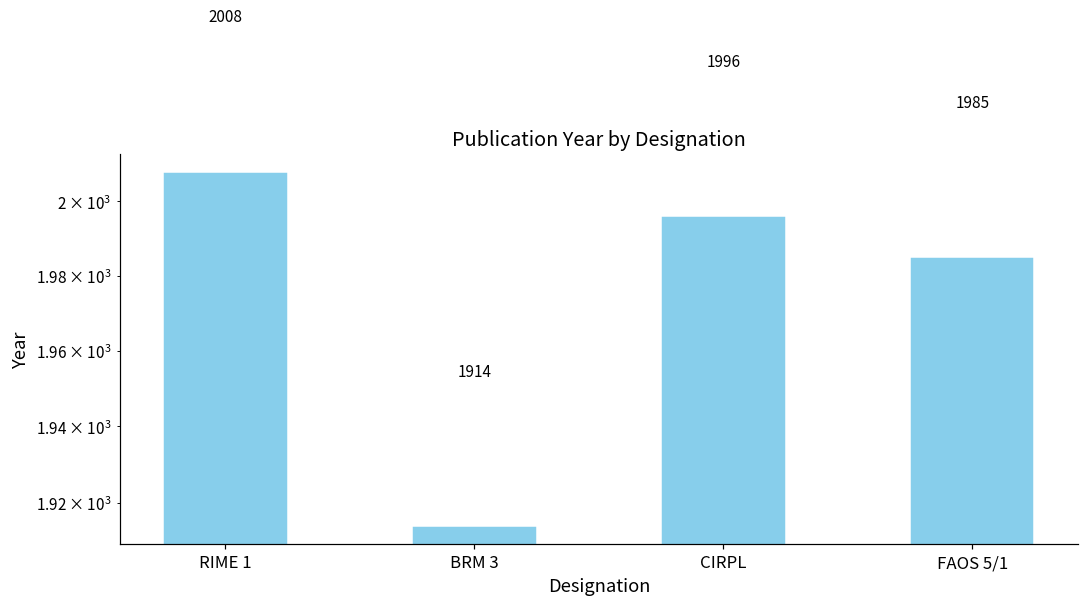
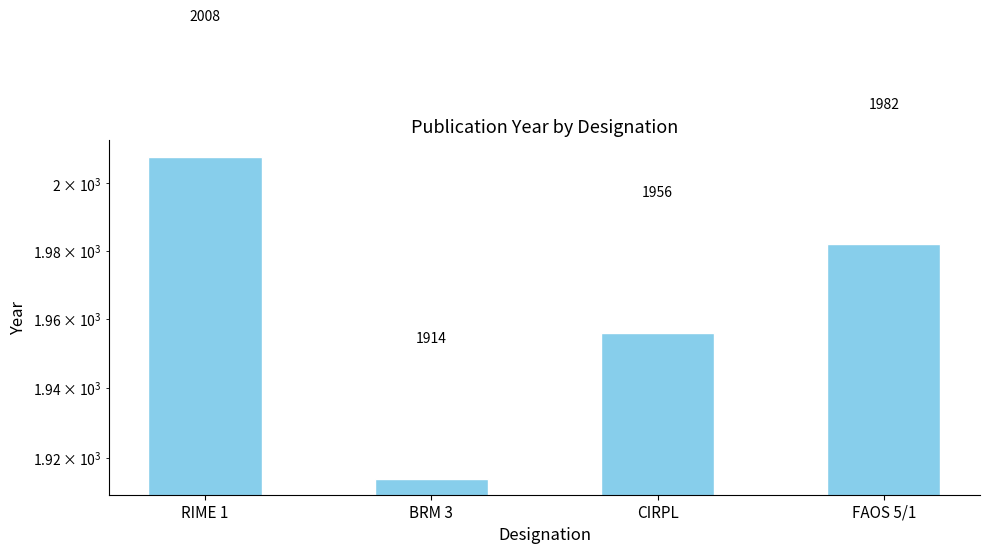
  {
-   "CIRPL": 1996,
-   "FAOS 5/1": 1985
+   "CIRPL": 1956,
+   "FAOS 5/1": 1982
  }
